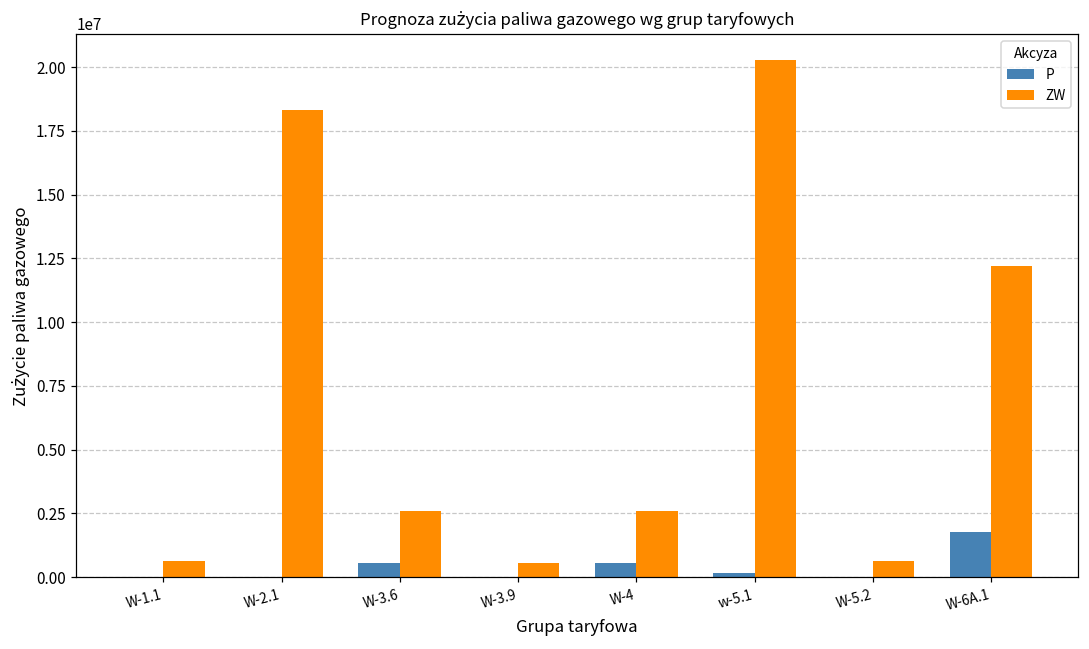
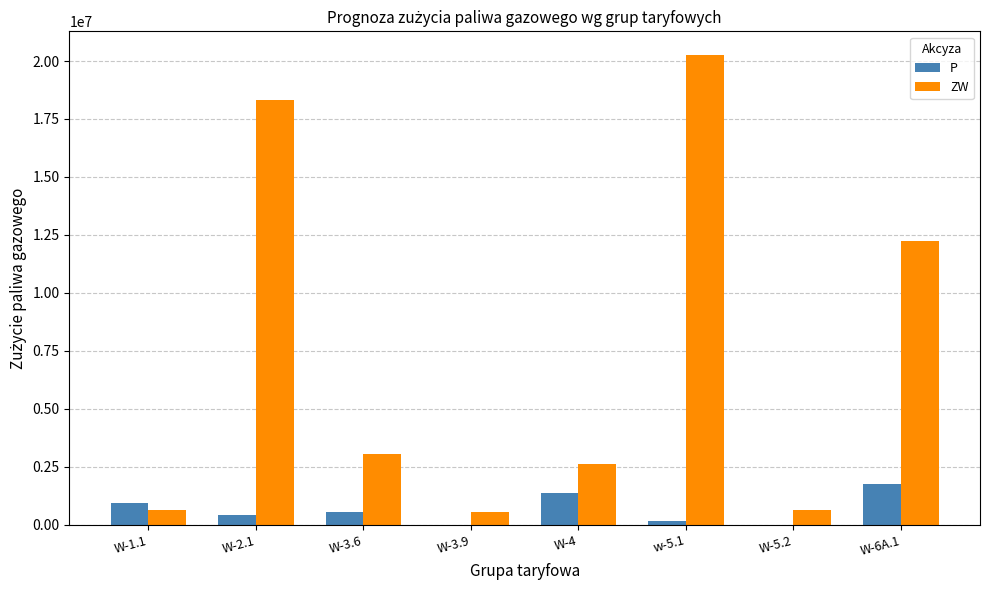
  {
    "P": {
-     "W-1.1": 0,
-     "W-2.1": 0,
+     "W-1.1": 900000,
+     "W-2.1": 400000,
      "W-3.6": 500000,
      "W-3.9": 0,
-     "W-4": 600000,
+     "W-4": 1400000,
      "w-5.1": 200000,
      "W-5.2": 0,
      "W-6A.1": 1800000
    },
    "ZW": {
      "W-1.1": 600000,
      "W-2.1": 18300000,
-     "W-3.6": 2600000,
+     "W-3.6": 3100000,
      "W-3.9": 600000,
      "W-4": 2600000,
      "w-5.1": 20300000,
      "W-5.2": 600000,
      "W-6A.1": 12200000
    }
  }
